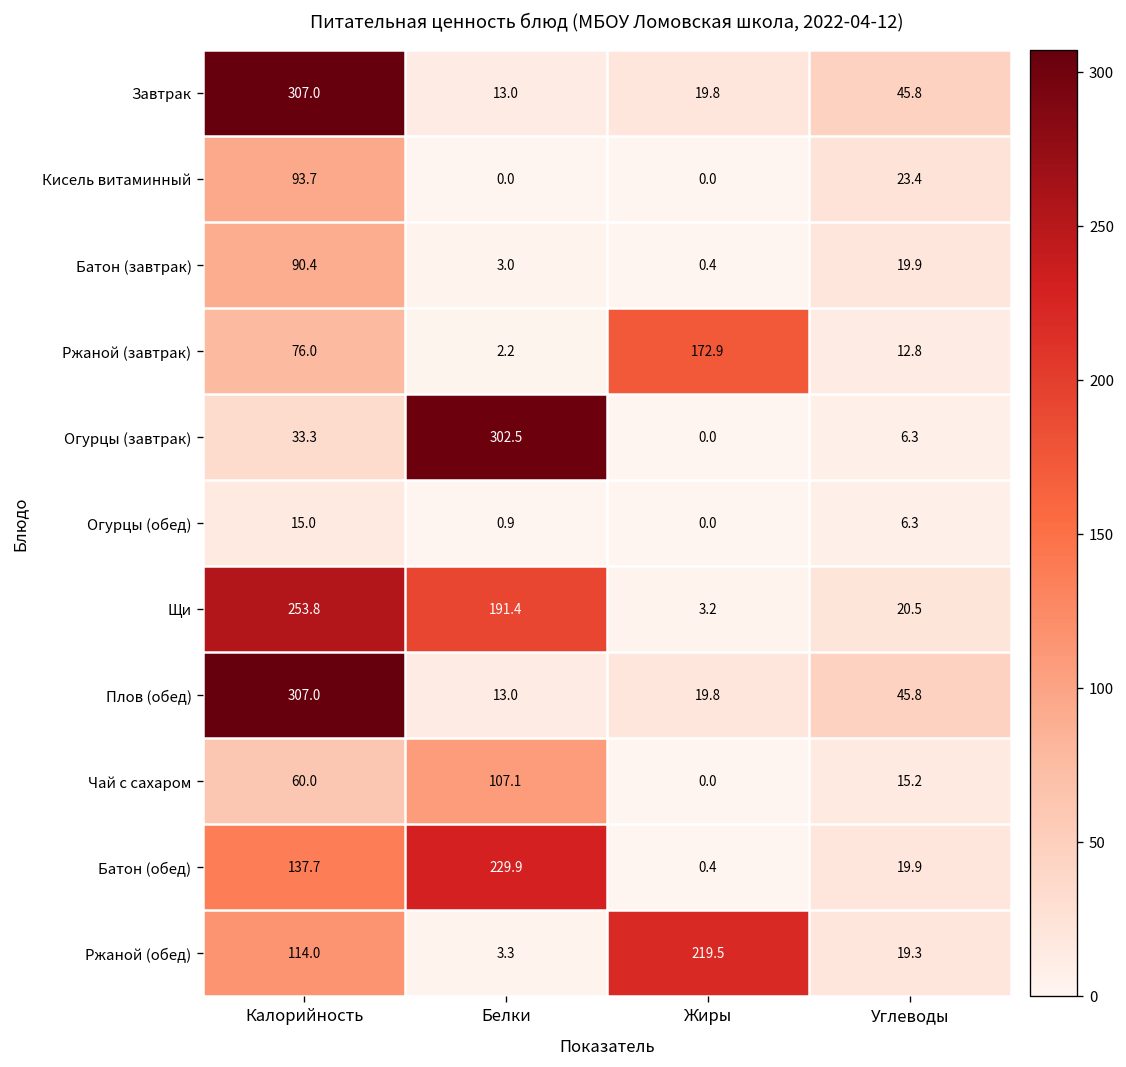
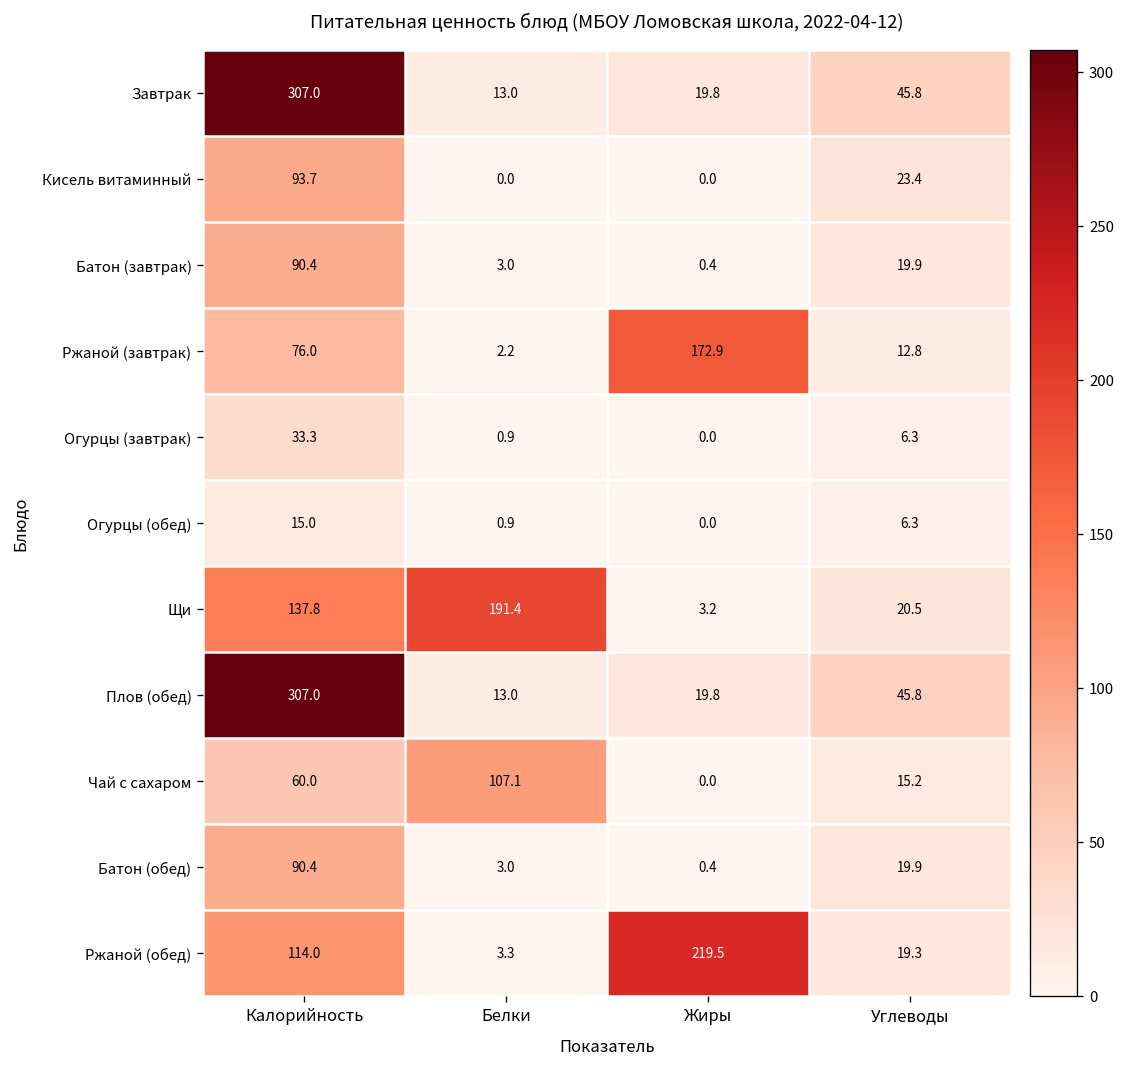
  {
    "Завтрак": {
      "Калорийность": 307.0,
      "Белки": 13.0,
      "Жиры": 19.8,
      "Углеводы": 45.8
    },
    "Кисель витаминный": {
      "Калорийность": 93.7,
      "Белки": 0.0,
      "Жиры": 0.0,
      "Углеводы": 23.4
    },
    "Батон (завтрак)": {
      "Калорийность": 90.4,
      "Белки": 3.0,
      "Жиры": 0.4,
      "Углеводы": 19.9
    },
    "Ржаной (завтрак)": {
      "Калорийность": 76.0,
      "Белки": 2.2,
      "Жиры": 172.9,
      "Углеводы": 12.8
    },
    "Огурцы (завтрак)": {
      "Калорийность": 33.3,
-     "Белки": 302.5,
+     "Белки": 0.9,
      "Жиры": 0.0,
      "Углеводы": 6.3
    },
    "Огурцы (обед)": {
      "Калорийность": 15.0,
      "Белки": 0.9,
      "Жиры": 0.0,
      "Углеводы": 6.3
    },
    "Щи": {
-     "Калорийность": 253.8,
+     "Калорийность": 137.8,
      "Белки": 191.4,
      "Жиры": 3.2,
      "Углеводы": 20.5
    },
    "Плов (обед)": {
      "Калорийность": 307.0,
      "Белки": 13.0,
      "Жиры": 19.8,
      "Углеводы": 45.8
    },
    "Чай с сахаром": {
      "Калорийность": 60.0,
      "Белки": 107.1,
      "Жиры": 0.0,
      "Углеводы": 15.2
    },
    "Батон (обед)": {
-     "Калорийность": 137.7,
-     "Белки": 229.9,
+     "Калорийность": 90.4,
+     "Белки": 3.0,
      "Жиры": 0.4,
      "Углеводы": 19.9
    },
    "Ржаной (обед)": {
      "Калорийность": 114.0,
      "Белки": 3.3,
      "Жиры": 219.5,
      "Углеводы": 19.3
    }
  }
